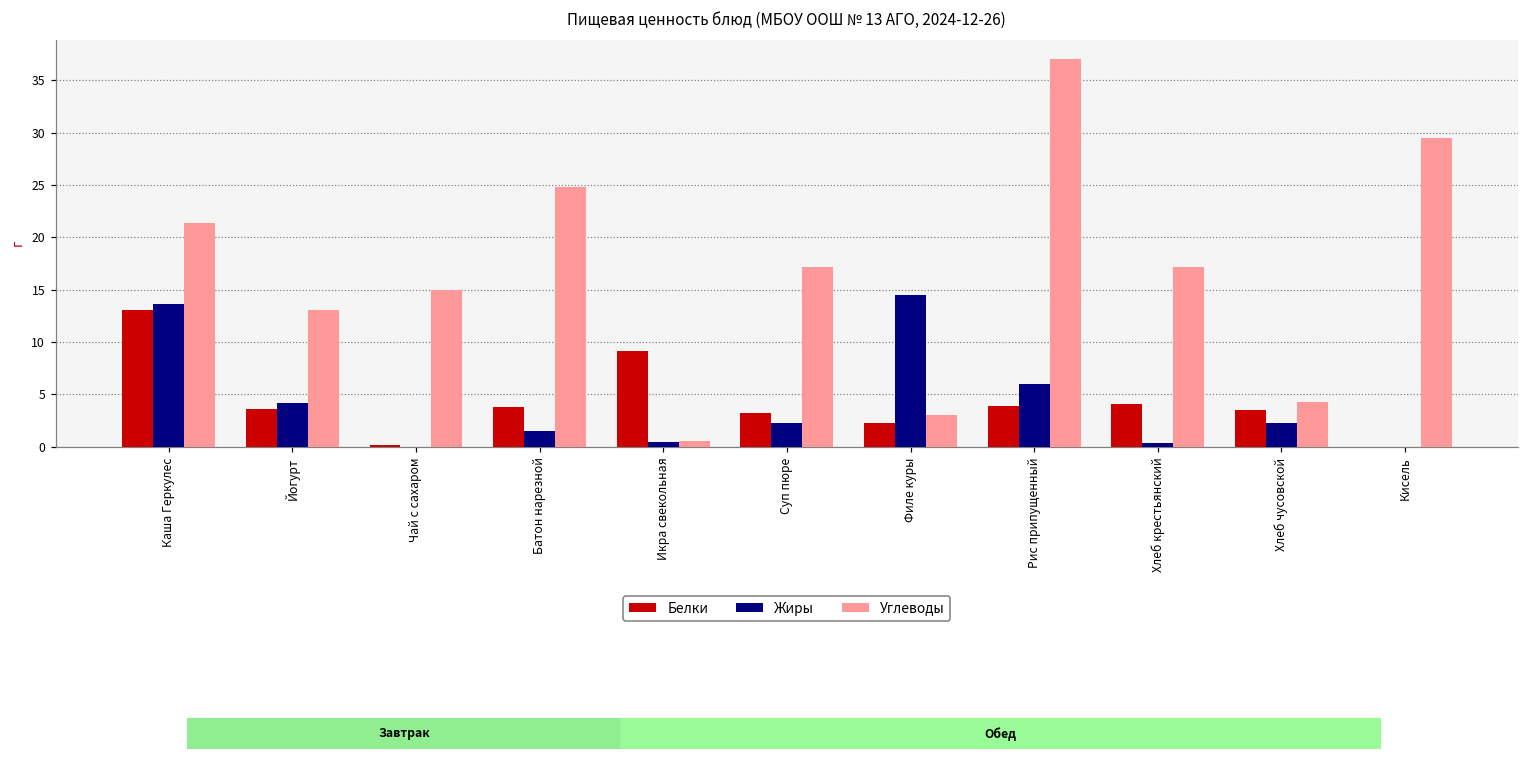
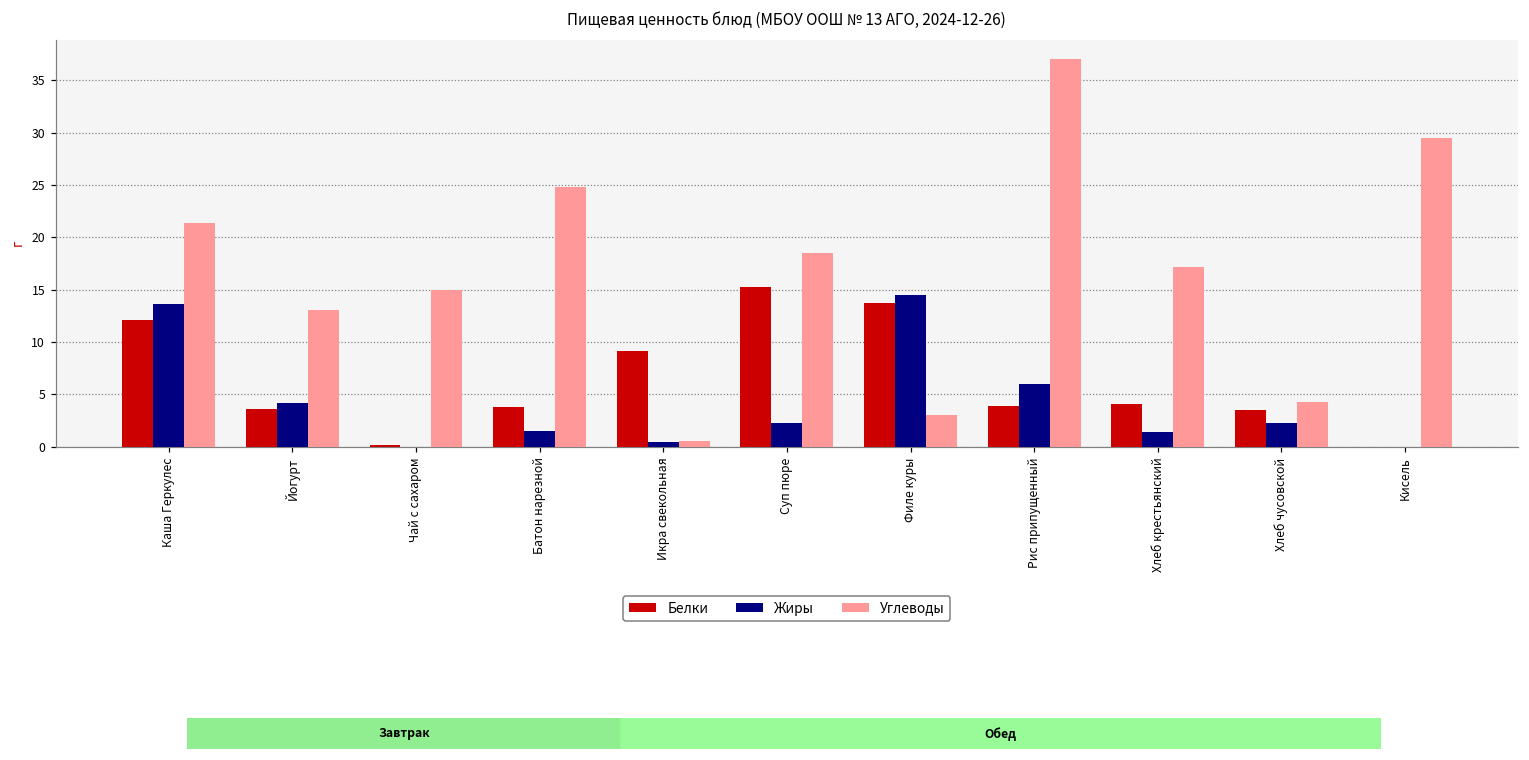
  {
    "Белки": {
-     "Каша Геркулес": 13,
+     "Каша Геркулес": 12,
      "Йогурт": 4,
      "Батон нарезной": 4,
      "Икра свекольная": 9,
-     "Суп пюре": 3,
-     "Филе куры": 2,
+     "Суп пюре": 15,
+     "Филе куры": 14,
      "Рис припущенный": 4,
      "Хлеб крестьянский": 4,
      "Хлеб чусовской": 4,
      "Кисель": 0
    },
    "Жиры": {
      "Каша Геркулес": 14,
      "Йогурт": 4,
      "Чай с сахаром": 0,
      "Батон нарезной": 2,
      "Икра свекольная": 0,
      "Суп пюре": 2,
      "Филе куры": 15,
      "Рис припущенный": 6,
-     "Хлеб крестьянский": 0,
+     "Хлеб крестьянский": 1,
      "Хлеб чусовской": 2,
      "Кисель": 0
    },
    "Углеводы": {
      "Каша Геркулес": 21,
      "Йогурт": 13,
      "Чай с сахаром": 15,
      "Батон нарезной": 25,
      "Икра свекольная": 1,
-     "Суп пюре": 17,
+     "Суп пюре": 19,
      "Филе куры": 3,
      "Рис припущенный": 37,
      "Хлеб крестьянский": 17,
      "Хлеб чусовской": 4,
      "Кисель": 30
    }
  }
